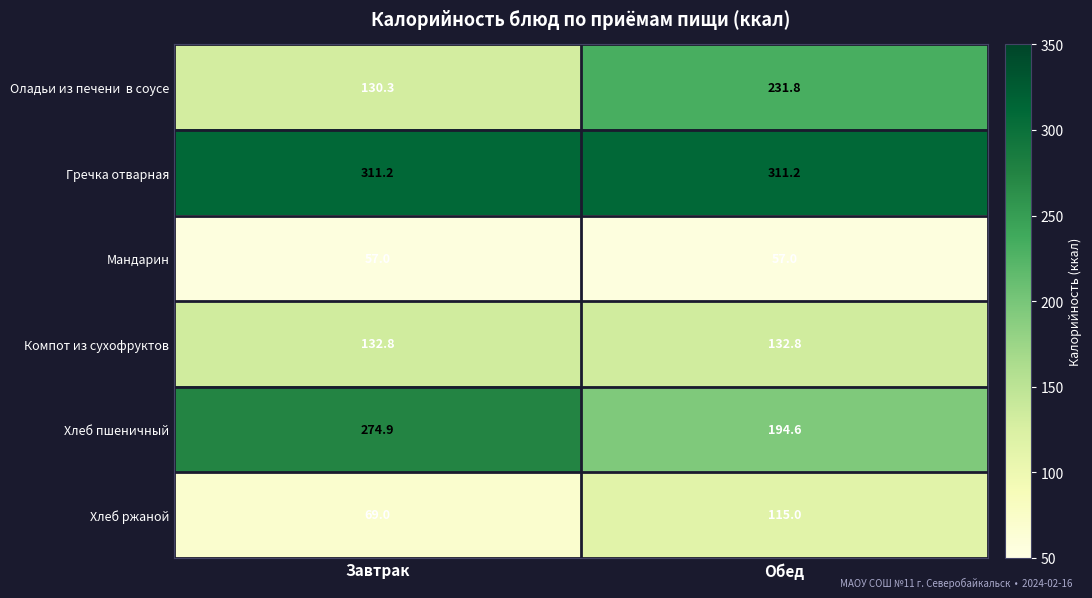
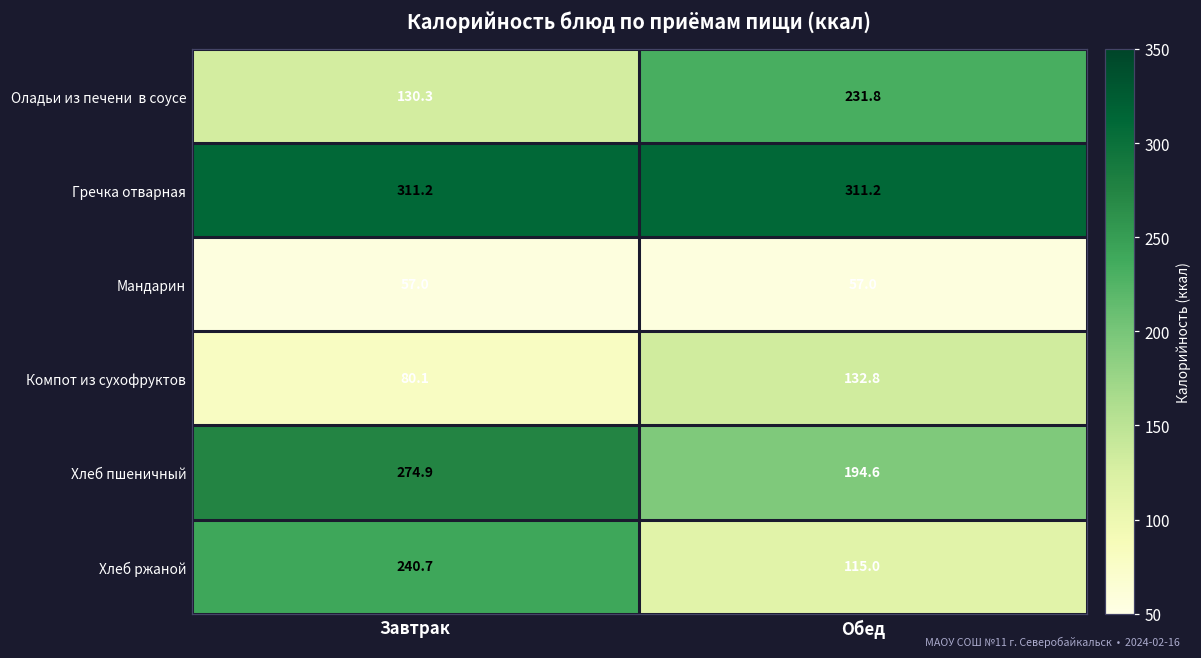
  {
    "Оладьи из печени в соусе": {
      "Завтрак": 130.3,
      "Обед": 231.8
    },
    "Гречка отварная": {
      "Завтрак": 311.2,
      "Обед": 311.2
    },
    "Компот из сухофруктов": {
-     "Завтрак": 132.8,
+     "Завтрак": 80.1,
      "Обед": 132.8
    },
    "Хлеб пшеничный": {
      "Завтрак": 274.9,
      "Обед": 194.6
    },
    "Хлеб ржаной": {
-     "Завтрак": 69.0,
+     "Завтрак": 240.7,
      "Обед": 115.0
    }
  }
